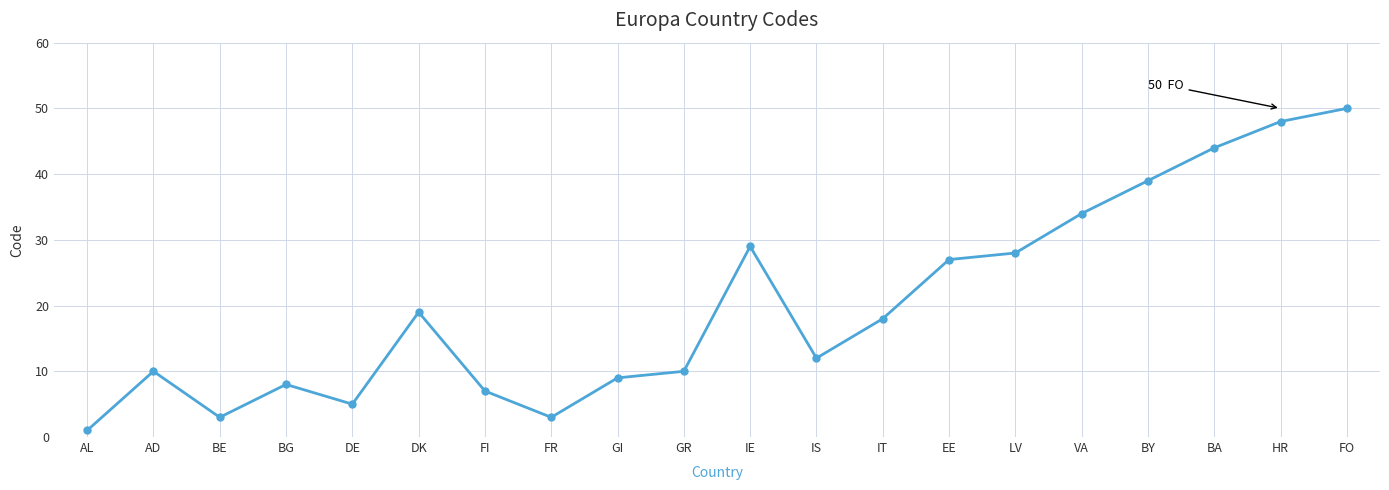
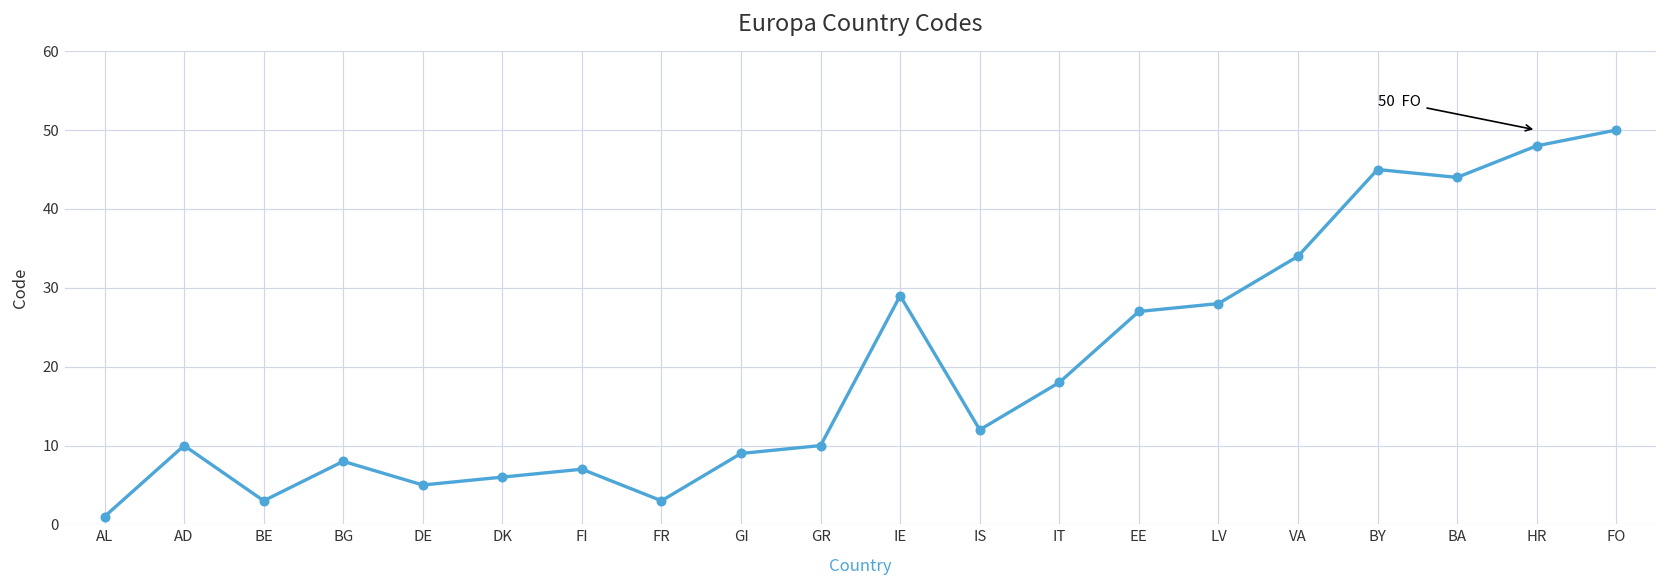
  {
    "AL": 1,
    "AD": 10,
    "BE": 3,
    "BG": 8,
    "DE": 5,
-   "DK": 19,
+   "DK": 6,
    "FI": 7,
    "FR": 3,
    "GI": 9,
    "GR": 10,
    "IE": 29,
    "IS": 12,
    "IT": 18,
    "EE": 27,
    "LV": 28,
    "VA": 34,
-   "BY": 39,
+   "BY": 45,
    "BA": 44,
    "FO": 50
  }
